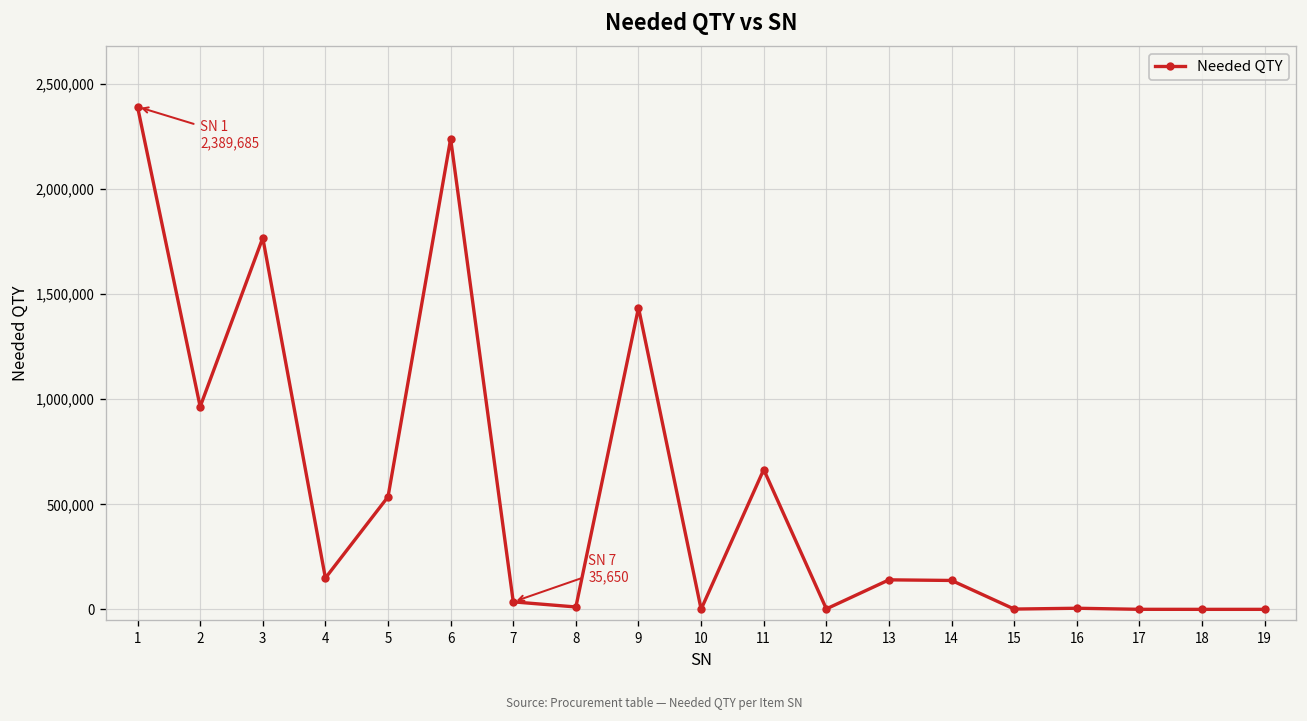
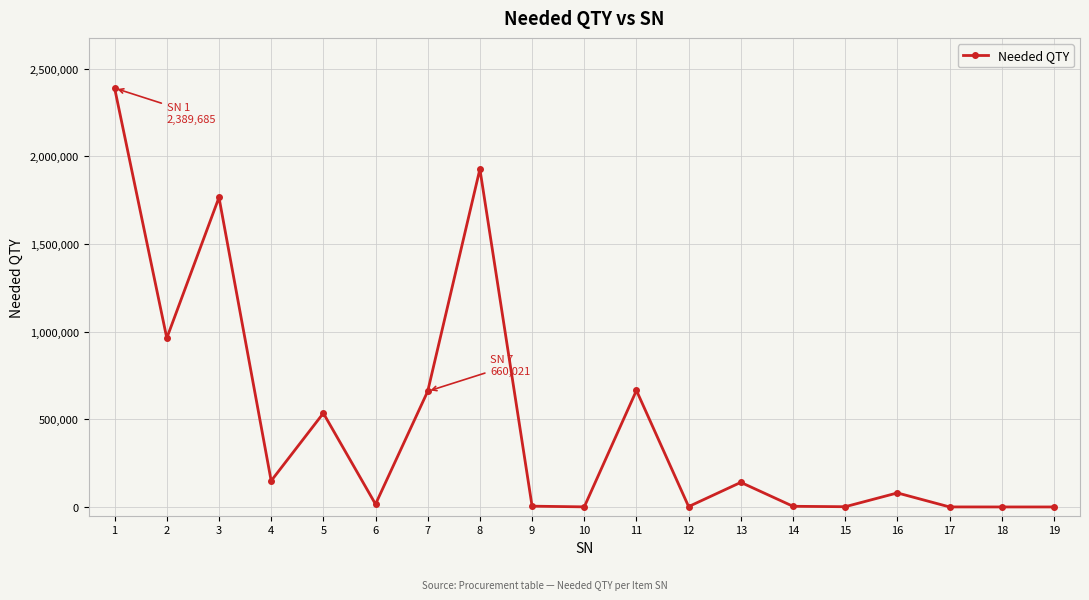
  {
    "1": "2,389,685",
-   "6": "2,240,000",
-   "7": "35,650",
-   "8": "10,000",
-   "9": "1,430,000",
-   "14": "140,000",
-   "16": "10,000"
+   "6": "20,000",
+   "7": "660,021",
+   "8": "1,930,000",
+   "9": "0",
+   "14": "0",
+   "16": "80,000"
  }
